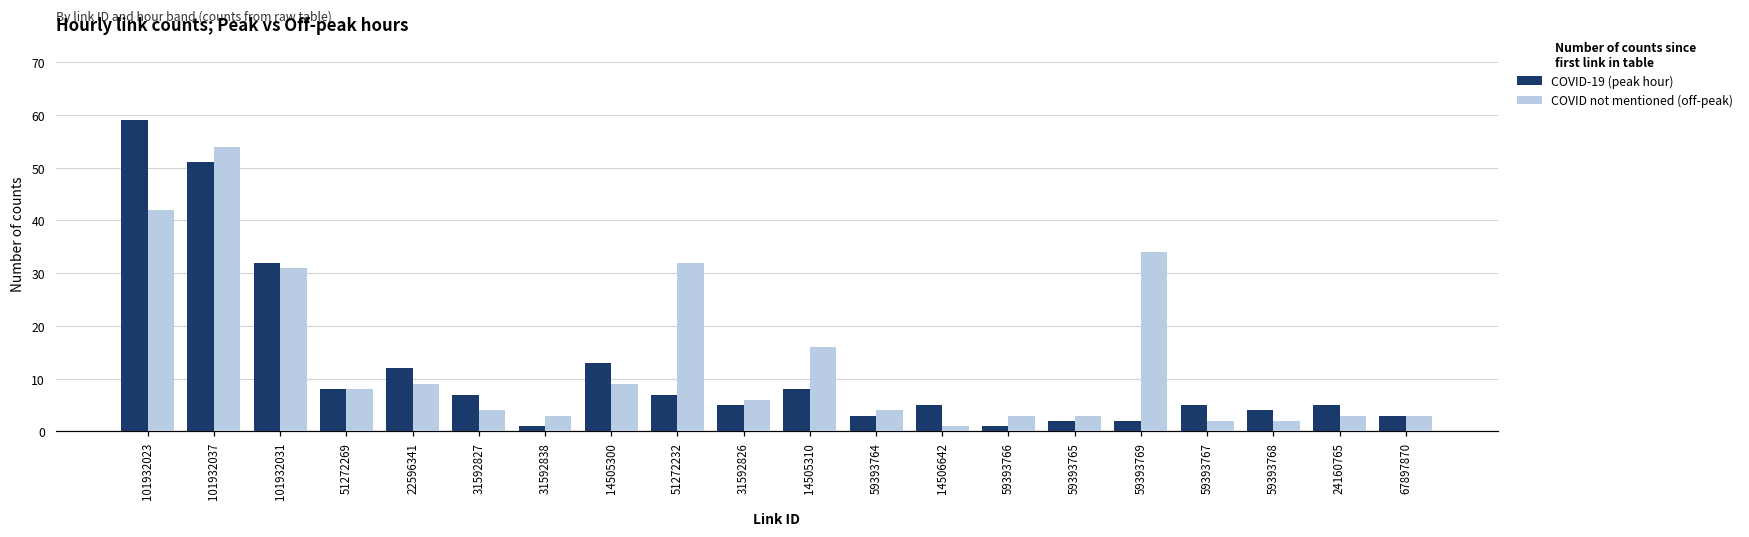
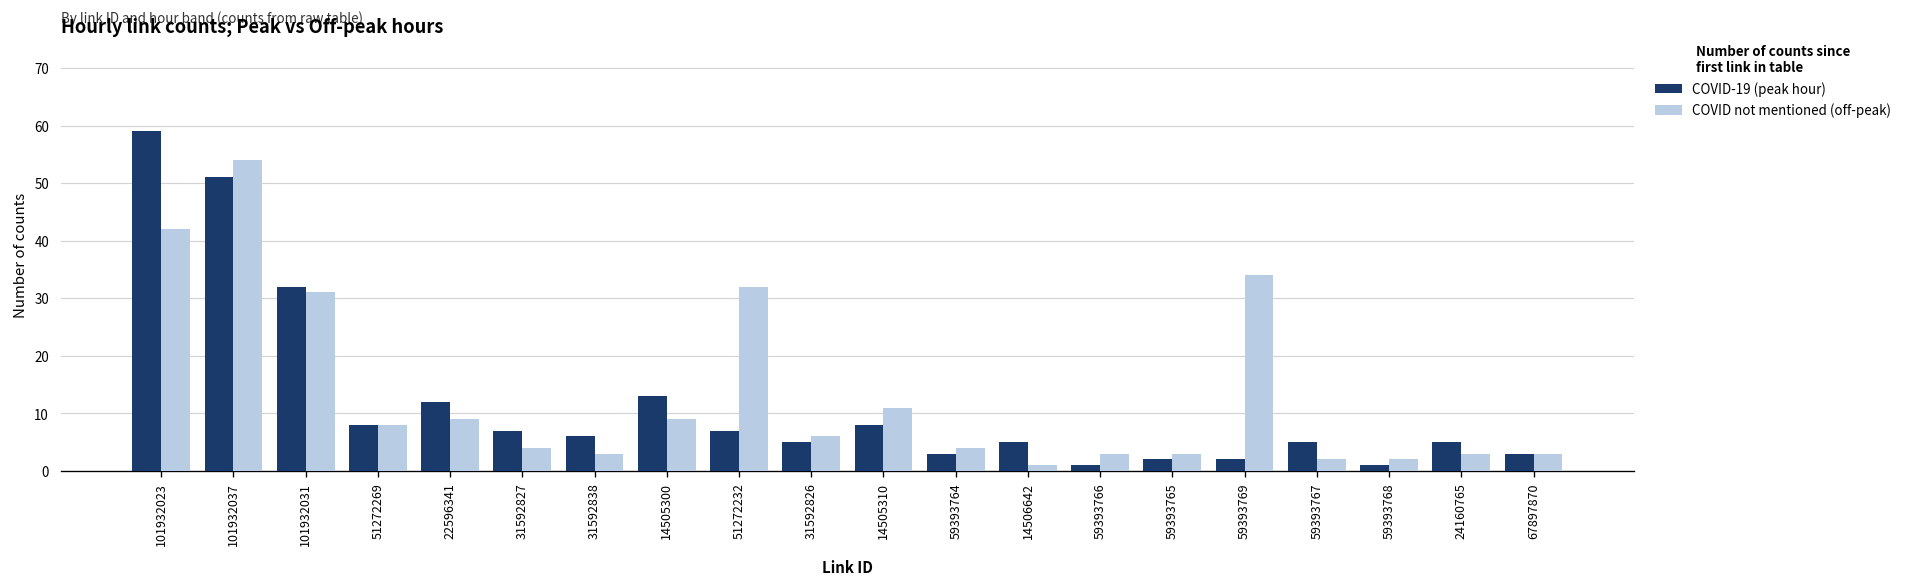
  {
    "COVID-19 (peak hour)": {
      "101932023": 59,
      "101932037": 51,
      "101932031": 32,
      "51272269": 8,
      "22596341": 12,
      "31592827": 7,
-     "31592838": 1,
+     "31592838": 6,
      "14505300": 13,
      "51272232": 7,
      "31592826": 5,
      "14505310": 8,
      "59393764": 3,
      "14506642": 5,
      "59393766": 1,
      "59393765": 2,
      "59393769": 2,
      "59393767": 5,
-     "59393768": 4,
+     "59393768": 1,
      "24160765": 5,
      "67897870": 3
    },
    "COVID not mentioned (off-peak)": {
      "101932023": 42,
      "101932037": 54,
      "101932031": 31,
      "51272269": 8,
      "22596341": 9,
      "31592827": 4,
      "31592838": 3,
      "14505300": 9,
      "51272232": 32,
      "31592826": 6,
-     "14505310": 16,
+     "14505310": 11,
      "59393764": 4,
      "14506642": 1,
      "59393766": 3,
      "59393765": 3,
      "59393769": 34,
      "59393767": 2,
      "59393768": 2,
      "24160765": 3,
      "67897870": 3
    }
  }
